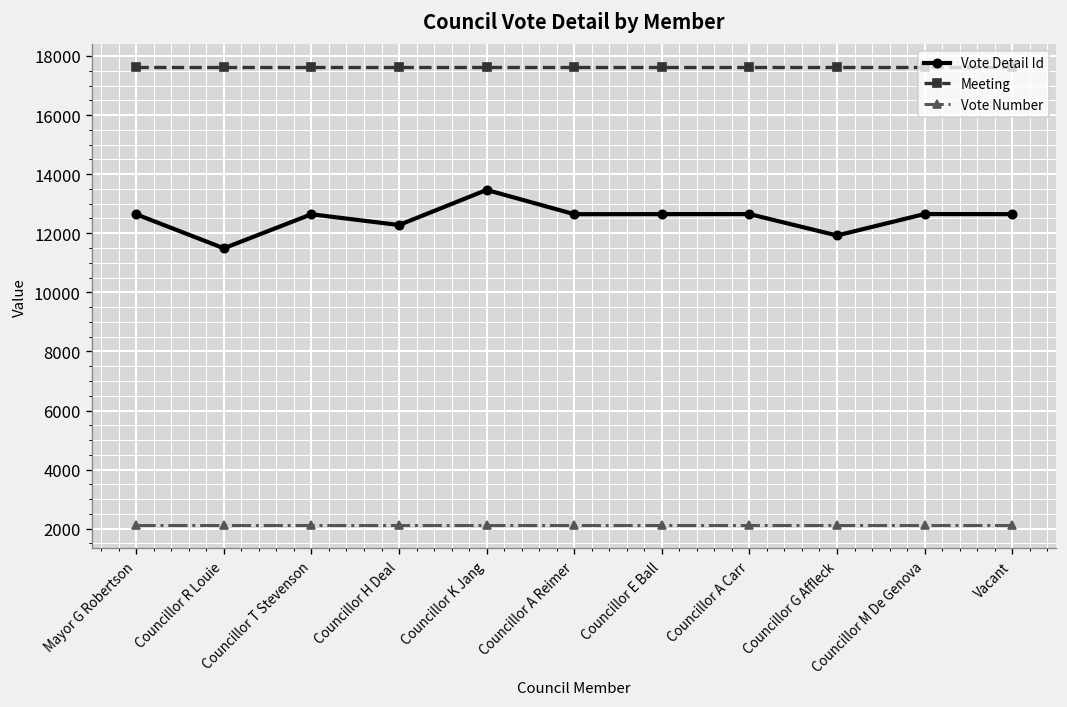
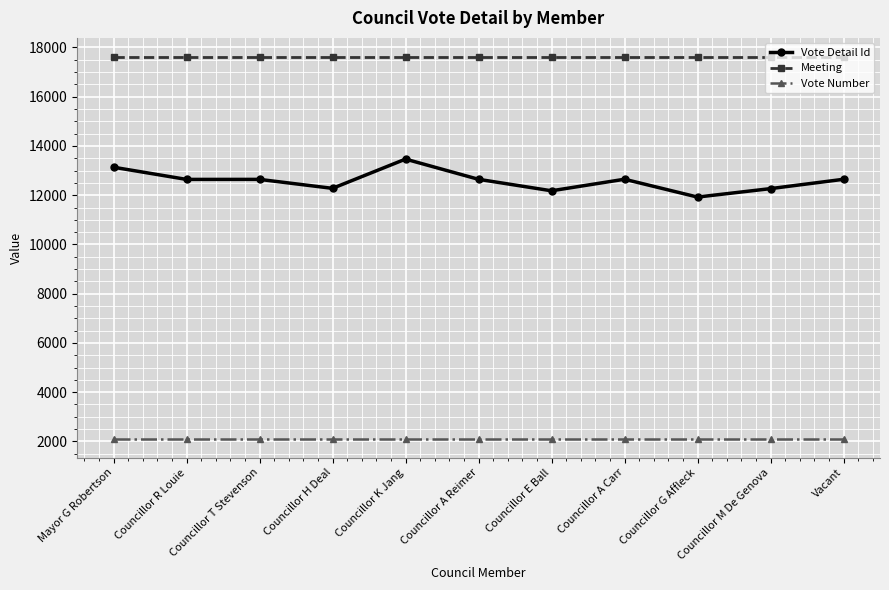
  {
    "Vote Detail Id": {
-     "Mayor G Robertson": 12600,
-     "Councillor R Louie": 11500,
+     "Mayor G Robertson": 13100,
+     "Councillor R Louie": 12600,
      "Councillor T Stevenson": 12600,
      "Councillor H Deal": 12300,
      "Councillor K Jang": 13500,
      "Councillor A Reimer": 12600,
-     "Councillor E Ball": 12600,
+     "Councillor E Ball": 12200,
      "Councillor A Carr": 12600,
      "Councillor G Affleck": 11900,
-     "Councillor M De Genova": 12700,
+     "Councillor M De Genova": 12300,
      "Vacant": 12600
    }
  }
